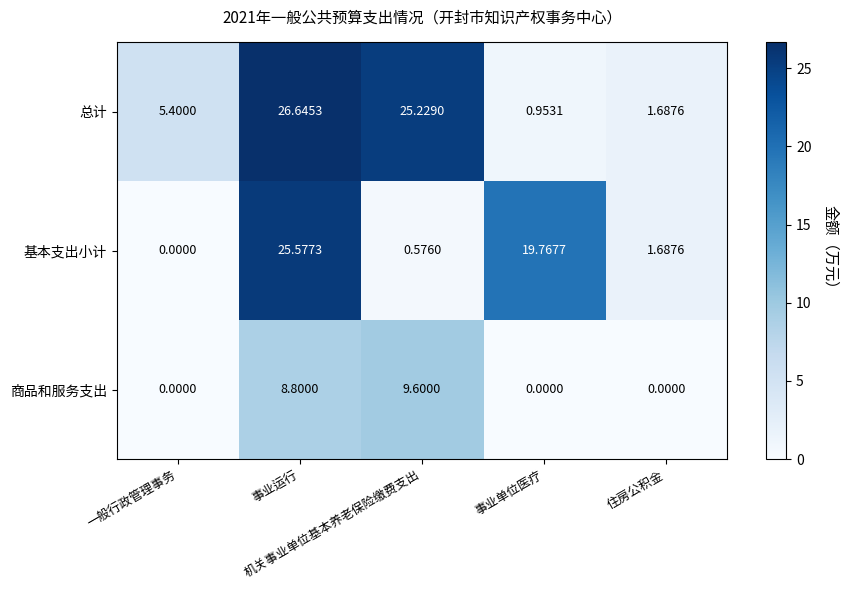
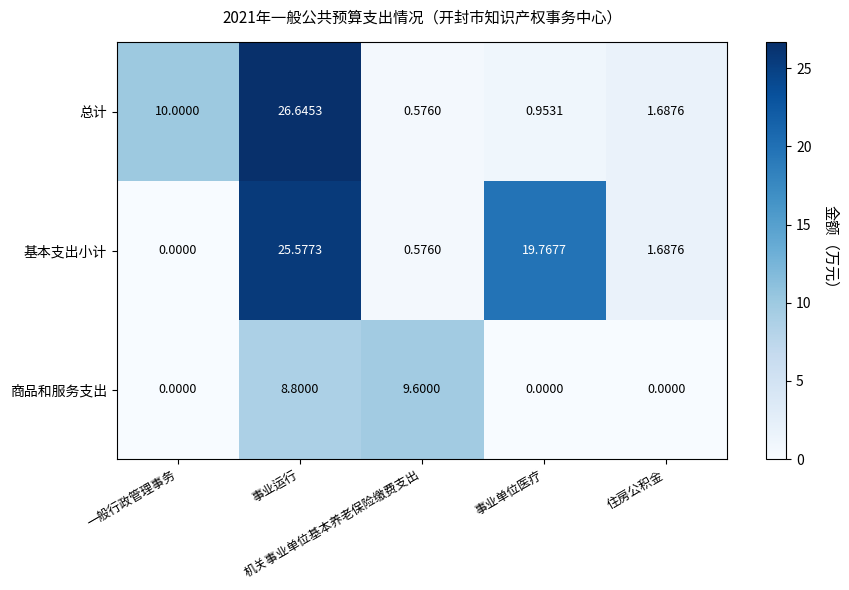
  {
    "总计": {
-     "一般行政管理事务": 5.4000,
+     "一般行政管理事务": 10.0000,
      "事业运行": 26.6453,
-     "机关事业单位基本养老保险缴费支出": 25.2290,
+     "机关事业单位基本养老保险缴费支出": 0.5760,
      "事业单位医疗": 0.9531,
      "住房公积金": 1.6876
    },
    "基本支出小计": {
      "一般行政管理事务": 0.0000,
      "事业运行": 25.5773,
      "机关事业单位基本养老保险缴费支出": 0.5760,
      "事业单位医疗": 19.7677,
      "住房公积金": 1.6876
    },
    "商品和服务支出": {
      "一般行政管理事务": 0.0000,
      "事业运行": 8.8000,
      "机关事业单位基本养老保险缴费支出": 9.6000,
      "事业单位医疗": 0.0000,
      "住房公积金": 0.0000
    }
  }
